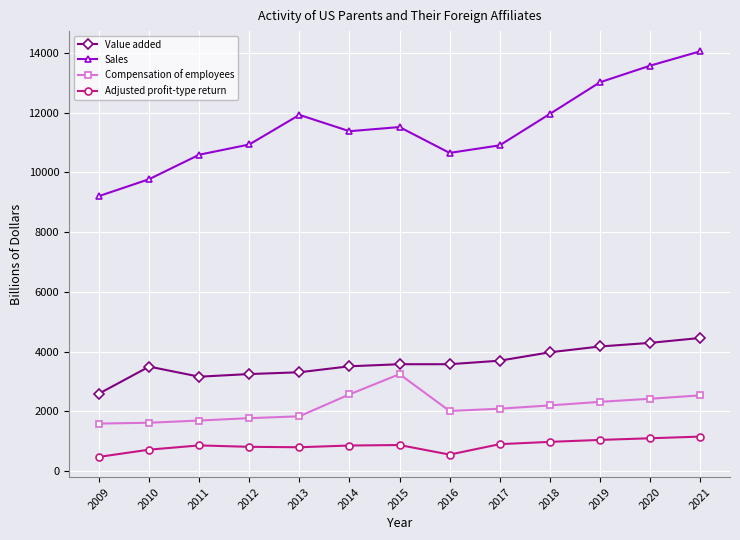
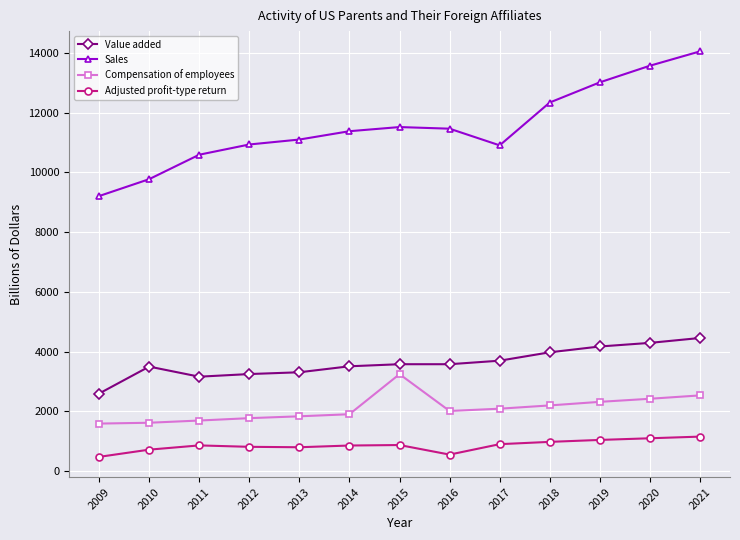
  {
    "Value added": {
      "2009": 2600,
      "2010": 3500,
      "2011": 3200,
      "2012": 3200,
      "2013": 3300,
      "2014": 3500,
      "2015": 3600,
      "2016": 3600,
      "2017": 3700,
      "2018": 4000,
      "2019": 4200,
      "2020": 4300,
      "2021": 4500
    },
    "Sales": {
      "2009": 9200,
      "2010": 9800,
      "2011": 10600,
      "2012": 10900,
-     "2013": 11900,
+     "2013": 11100,
      "2014": 11400,
      "2015": 11500,
-     "2016": 10700,
+     "2016": 11500,
      "2017": 10900,
-     "2018": 12000,
+     "2018": 12300,
      "2019": 13000,
      "2020": 13600,
      "2021": 14100
    },
    "Compensation of employees": {
      "2009": 1600,
      "2010": 1600,
      "2011": 1700,
      "2012": 1800,
      "2013": 1800,
-     "2014": 2600,
+     "2014": 1900,
      "2015": 3200,
      "2016": 2000,
      "2017": 2100,
      "2018": 2200,
      "2019": 2300,
      "2020": 2400,
      "2021": 2500
    },
    "Adjusted profit-type return": {
      "2009": 500,
      "2010": 700,
      "2011": 900,
      "2012": 800,
      "2013": 800,
      "2014": 900,
      "2015": 900,
      "2016": 600,
      "2017": 900,
      "2018": 1000,
      "2019": 1000,
      "2020": 1100,
      "2021": 1200
    }
  }
